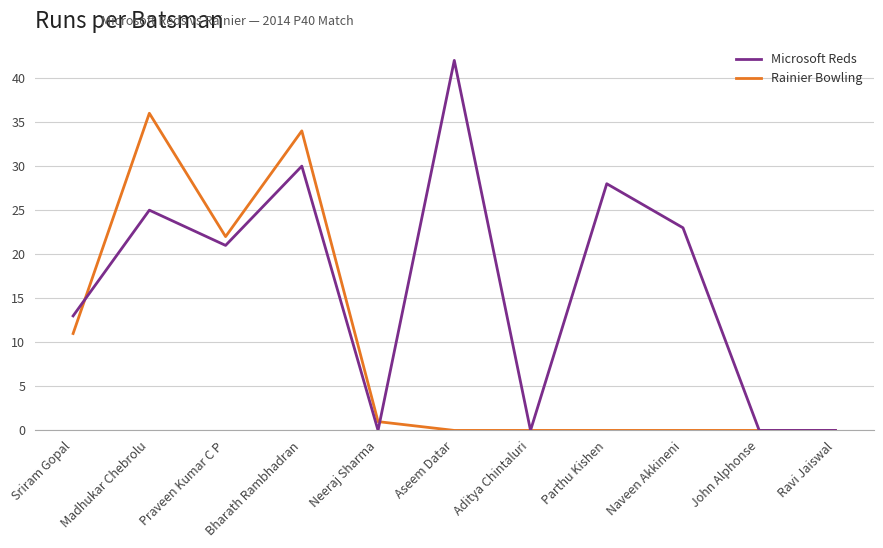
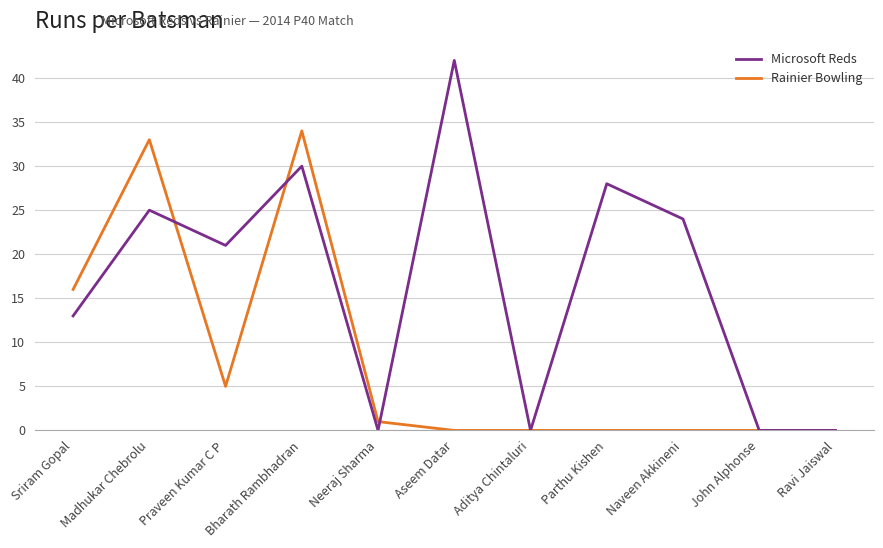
  {
    "Microsoft Reds": {
      "Sriram Gopal": 13,
      "Madhukar Chebrolu": 25,
      "Praveen Kumar C P": 21,
      "Bharath Rambhadran": 30,
      "Neeraj Sharma": 0,
      "Aseem Datar": 42,
      "Parthu Kishen": 28,
-     "Naveen Akkineni": 23
+     "Naveen Akkineni": 24
    },
    "Rainier Bowling": {
-     "Sriram Gopal": 11,
-     "Madhukar Chebrolu": 36,
-     "Praveen Kumar C P": 22,
+     "Sriram Gopal": 16,
+     "Madhukar Chebrolu": 33,
+     "Praveen Kumar C P": 5,
      "Bharath Rambhadran": 34,
      "Neeraj Sharma": 1,
      "Aseem Datar": 0,
      "Parthu Kishen": 0,
      "Naveen Akkineni": 0
    }
  }
